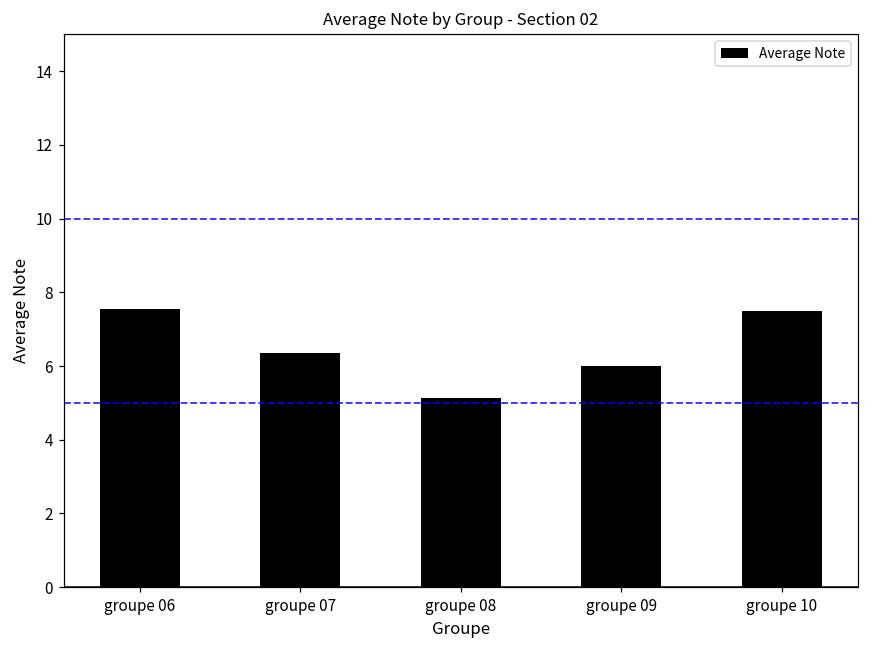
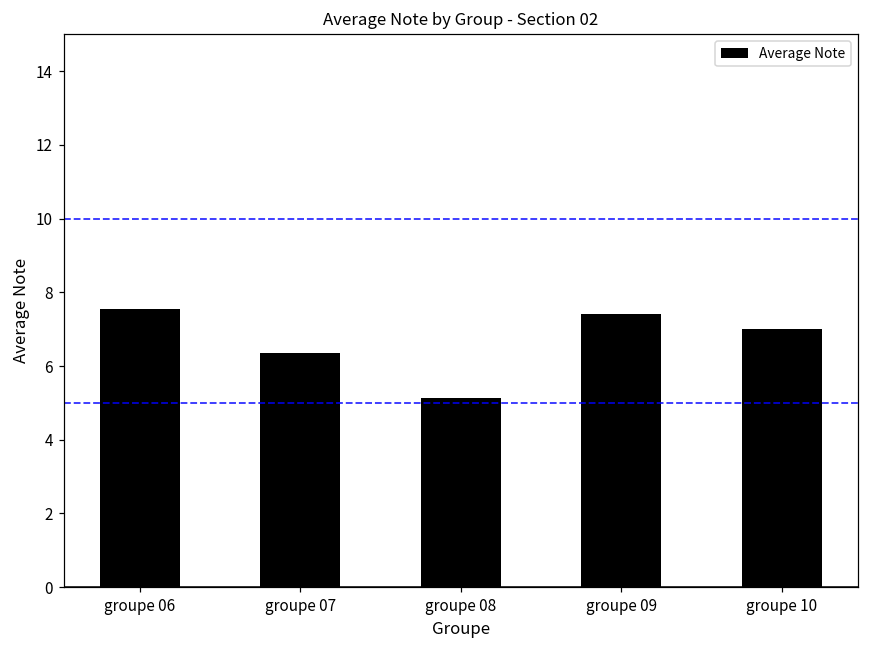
  {
    "groupe 06": 7.6,
    "groupe 07": 6.4,
    "groupe 08": 5.1,
-   "groupe 09": 6.0,
-   "groupe 10": 7.5
+   "groupe 09": 7.4,
+   "groupe 10": 7.0
  }
